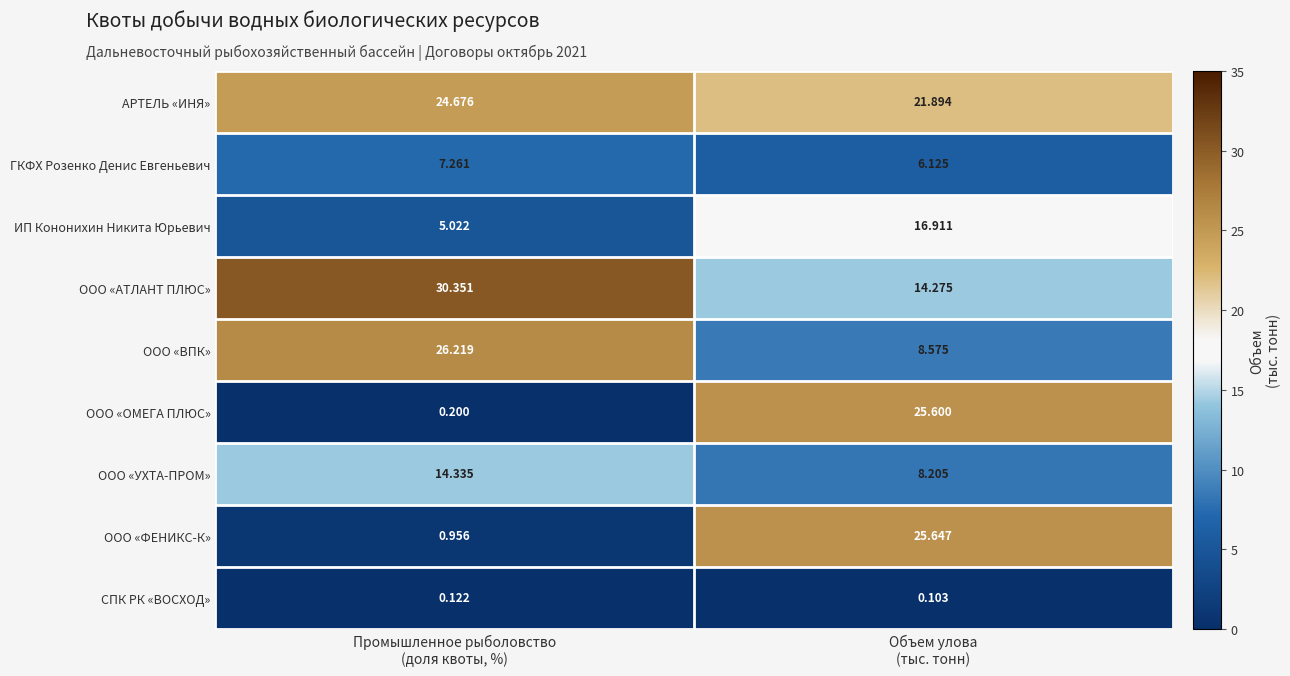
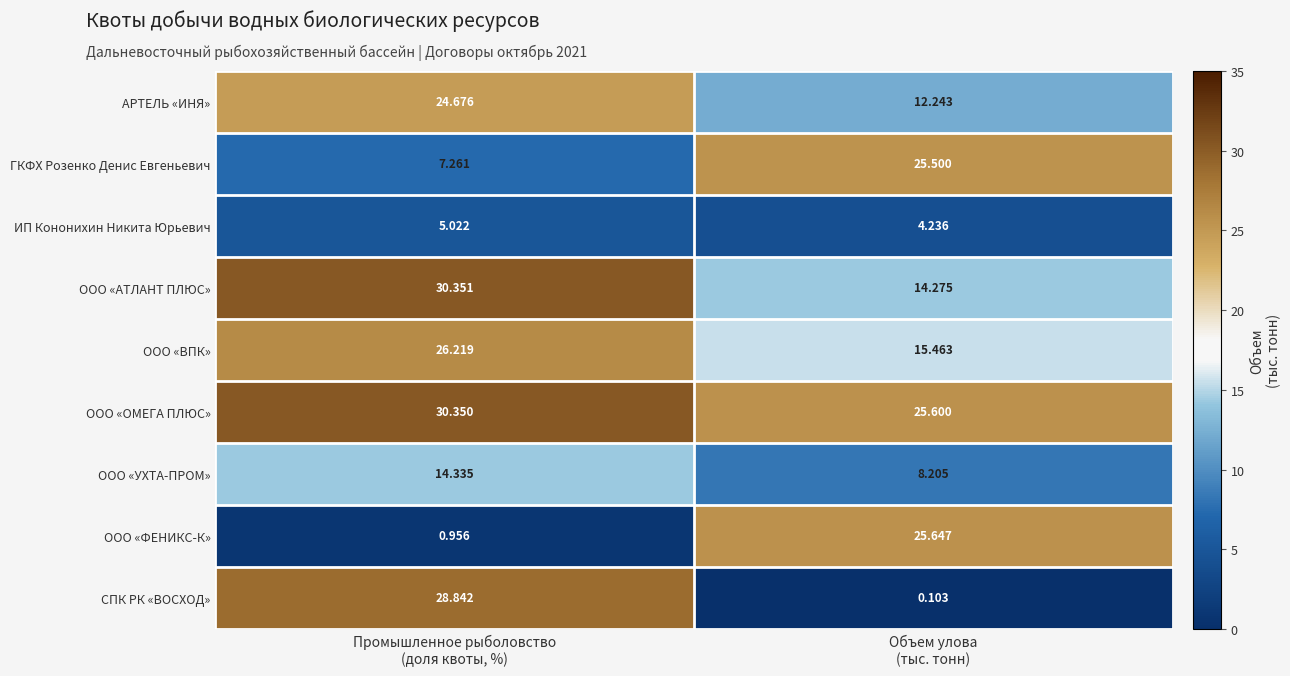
  {
    "АРТЕЛЬ «ИНЯ»": {
      "Промышленное рыболовство (доля квоты, %)": 24.676,
-     "Объем улова (тыс. тонн)": 21.894
+     "Объем улова (тыс. тонн)": 12.243
    },
    "ГКФХ Розенко Денис Евгеньевич": {
      "Промышленное рыболовство (доля квоты, %)": 7.261,
-     "Объем улова (тыс. тонн)": 6.125
+     "Объем улова (тыс. тонн)": 25.500
    },
    "ИП Кононихин Никита Юрьевич": {
      "Промышленное рыболовство (доля квоты, %)": 5.022,
-     "Объем улова (тыс. тонн)": 16.911
+     "Объем улова (тыс. тонн)": 4.236
    },
    "ООО «АТЛАНТ ПЛЮС»": {
      "Промышленное рыболовство (доля квоты, %)": 30.351,
      "Объем улова (тыс. тонн)": 14.275
    },
    "ООО «ВПК»": {
      "Промышленное рыболовство (доля квоты, %)": 26.219,
-     "Объем улова (тыс. тонн)": 8.575
+     "Объем улова (тыс. тонн)": 15.463
    },
    "ООО «ОМЕГА ПЛЮС»": {
-     "Промышленное рыболовство (доля квоты, %)": 0.200,
+     "Промышленное рыболовство (доля квоты, %)": 30.350,
      "Объем улова (тыс. тонн)": 25.600
    },
    "ООО «УХТА-ПРОМ»": {
      "Промышленное рыболовство (доля квоты, %)": 14.335,
      "Объем улова (тыс. тонн)": 8.205
    },
    "ООО «ФЕНИКС-К»": {
      "Промышленное рыболовство (доля квоты, %)": 0.956,
      "Объем улова (тыс. тонн)": 25.647
    },
    "СПК РК «ВОСХОД»": {
-     "Промышленное рыболовство (доля квоты, %)": 0.122,
+     "Промышленное рыболовство (доля квоты, %)": 28.842,
      "Объем улова (тыс. тонн)": 0.103
    }
  }
